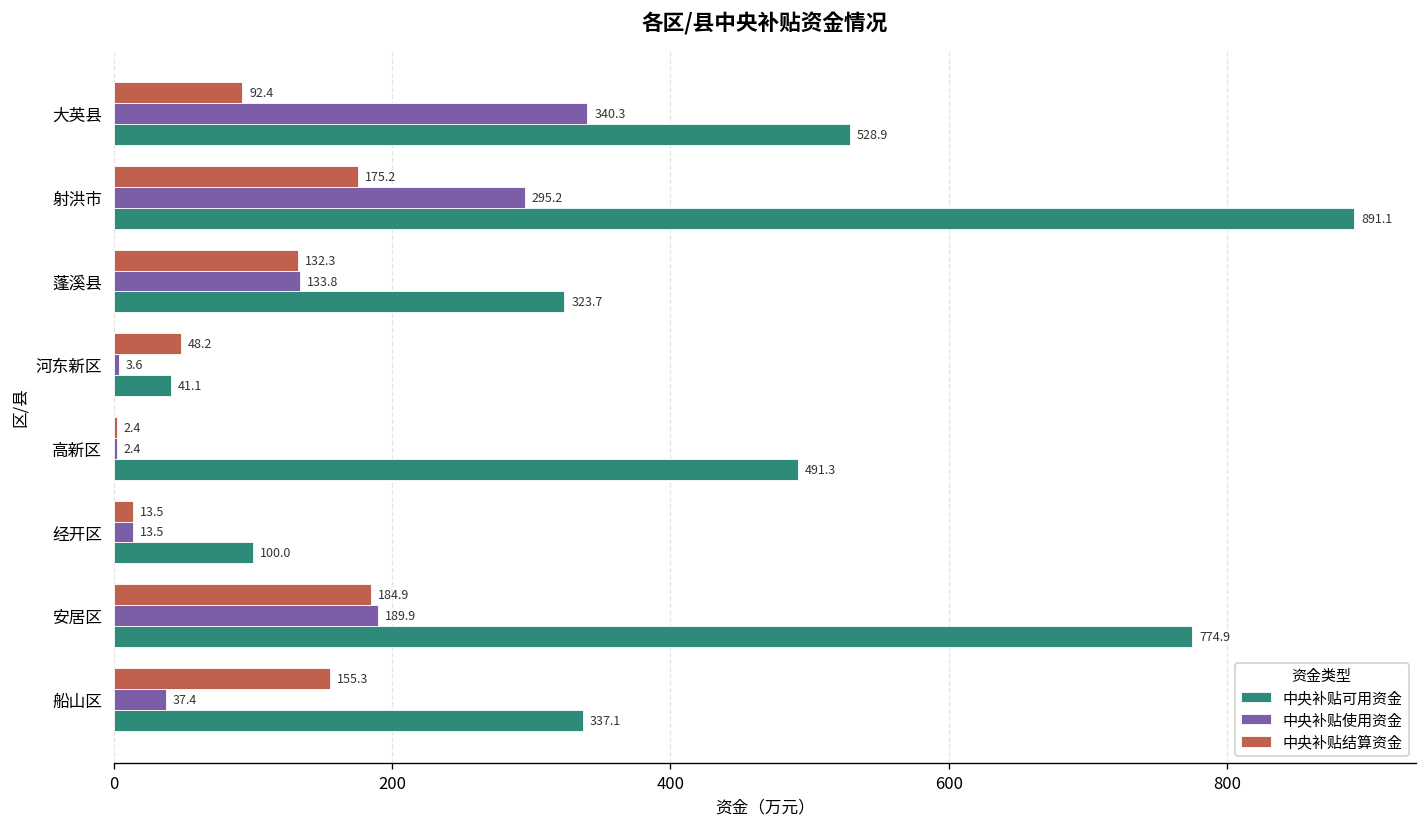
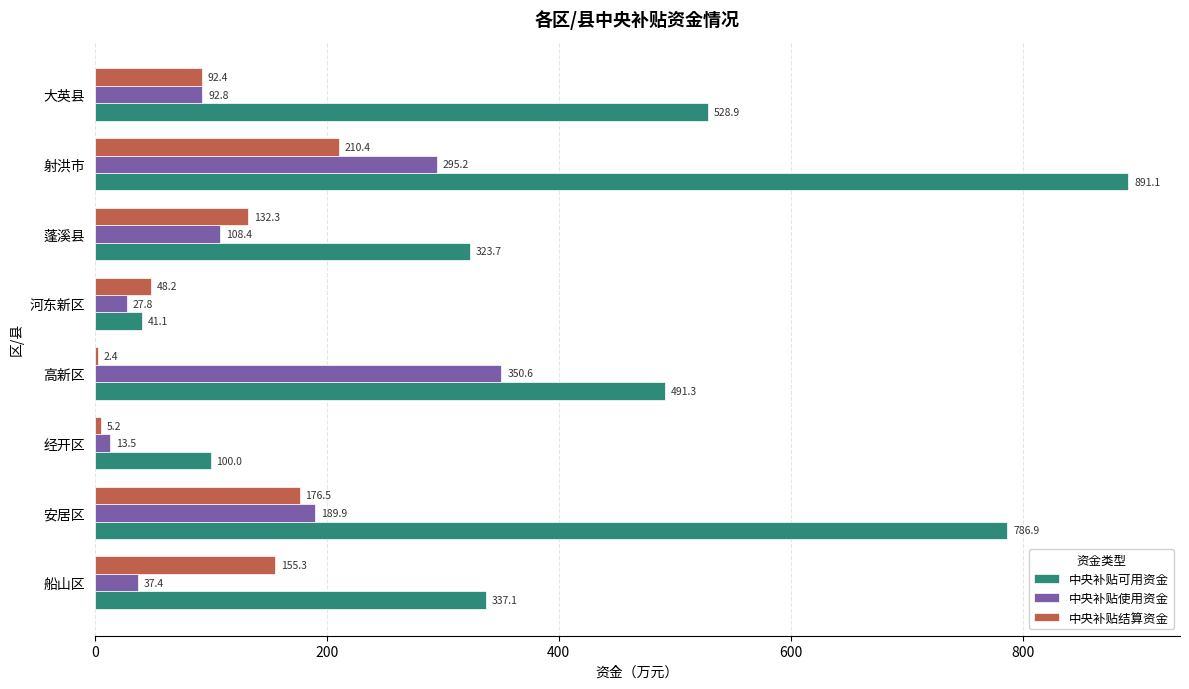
  {
    "中央补贴可用资金": {
      "大英县": 528.9,
      "射洪市": 891.1,
      "蓬溪县": 323.7,
      "河东新区": 41.1,
      "高新区": 491.3,
      "经开区": 100.0,
-     "安居区": 774.9,
+     "安居区": 786.9,
      "船山区": 337.1
    },
    "中央补贴使用资金": {
-     "大英县": 340.3,
+     "大英县": 92.8,
      "射洪市": 295.2,
-     "蓬溪县": 133.8,
-     "河东新区": 3.6,
-     "高新区": 2.4,
+     "蓬溪县": 108.4,
+     "河东新区": 27.8,
+     "高新区": 350.6,
      "经开区": 13.5,
      "安居区": 189.9,
      "船山区": 37.4
    },
    "中央补贴结算资金": {
      "大英县": 92.4,
-     "射洪市": 175.2,
+     "射洪市": 210.4,
      "蓬溪县": 132.3,
      "河东新区": 48.2,
      "高新区": 2.4,
-     "经开区": 13.5,
-     "安居区": 184.9,
+     "经开区": 5.2,
+     "安居区": 176.5,
      "船山区": 155.3
    }
  }
